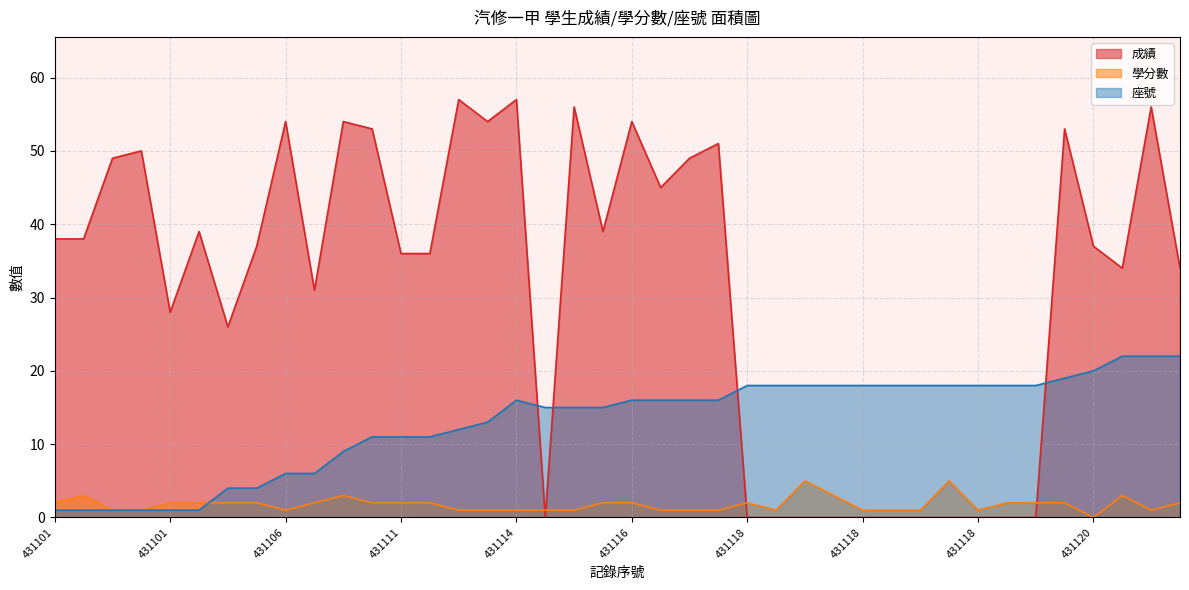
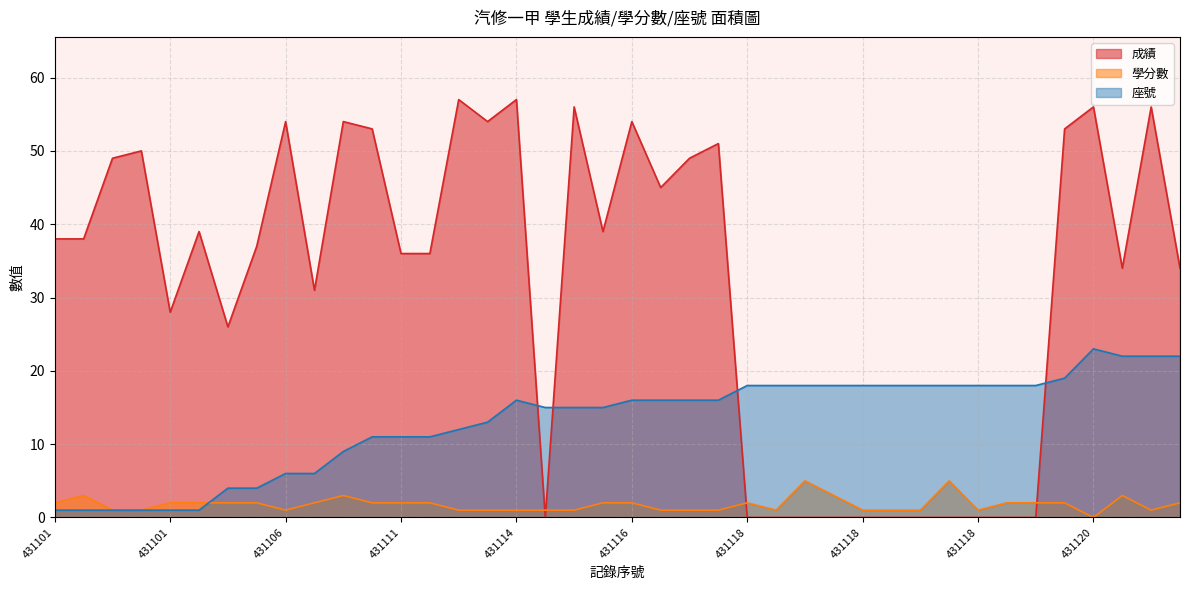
  {
    "成績": {
      "431114": 57,
-     "431120": 37
+     "431120": 56
    },
    "學分數": {
      "431114": 1,
      "431120": 0
    },
    "座號": {
      "431114": 16,
-     "431120": 20
+     "431120": 23
    }
  }
